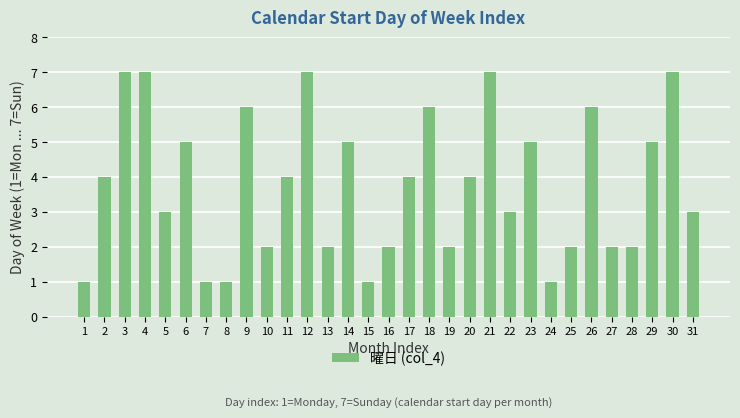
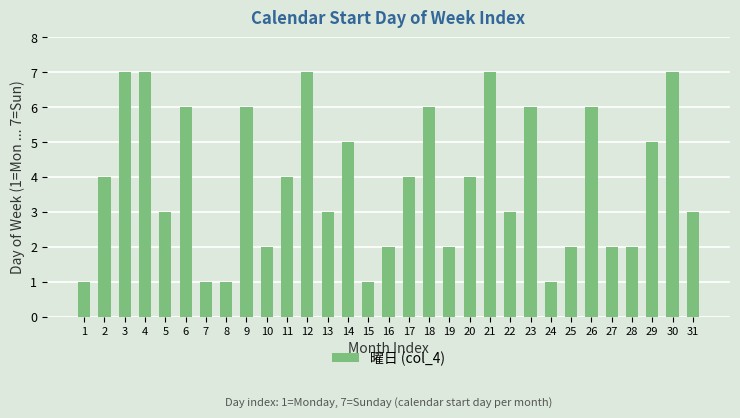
  {
    "1": 1,
    "2": 4,
    "3": 7,
    "4": 7,
    "5": 3,
-   "6": 5,
+   "6": 6,
    "7": 1,
    "8": 1,
    "9": 6,
    "10": 2,
    "11": 4,
    "12": 7,
-   "13": 2,
+   "13": 3,
    "14": 5,
    "15": 1,
    "16": 2,
    "17": 4,
    "18": 6,
    "19": 2,
    "20": 4,
    "21": 7,
    "22": 3,
-   "23": 5,
+   "23": 6,
    "24": 1,
    "25": 2,
    "26": 6,
    "27": 2,
    "28": 2,
    "29": 5,
    "30": 7,
    "31": 3
  }
